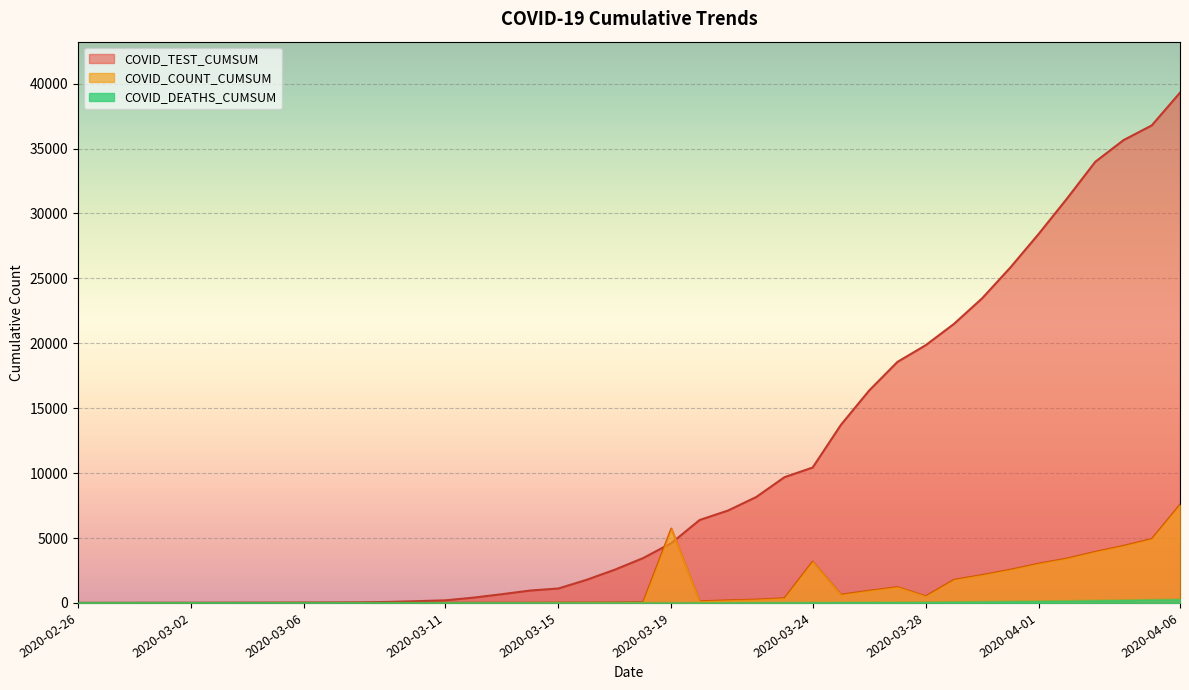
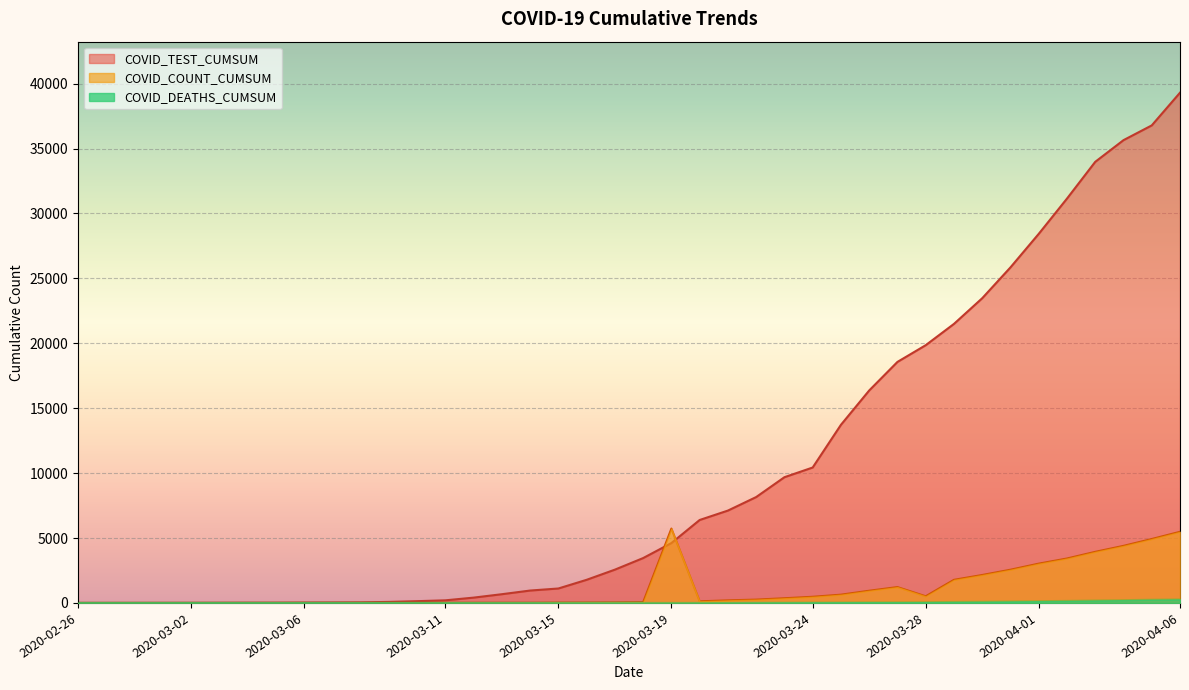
  {
    "COVID_TEST_CUMSUM": {
      "2020-03-15": 1100,
      "2020-03-19": 4600,
      "2020-03-24": 10400,
      "2020-03-28": 19900,
      "2020-04-01": 28400,
      "2020-04-06": 39300
    },
    "COVID_COUNT_CUMSUM": {
      "2020-03-19": 5700,
-     "2020-03-24": 3200,
+     "2020-03-24": 500,
      "2020-03-28": 500,
      "2020-04-01": 3000,
-     "2020-04-06": 7600
+     "2020-04-06": 5500
    },
    "COVID_DEATHS_CUMSUM": {
      "2020-03-19": 0,
      "2020-03-24": 0,
      "2020-03-28": 100,
      "2020-04-01": 100,
      "2020-04-06": 300
    }
  }
